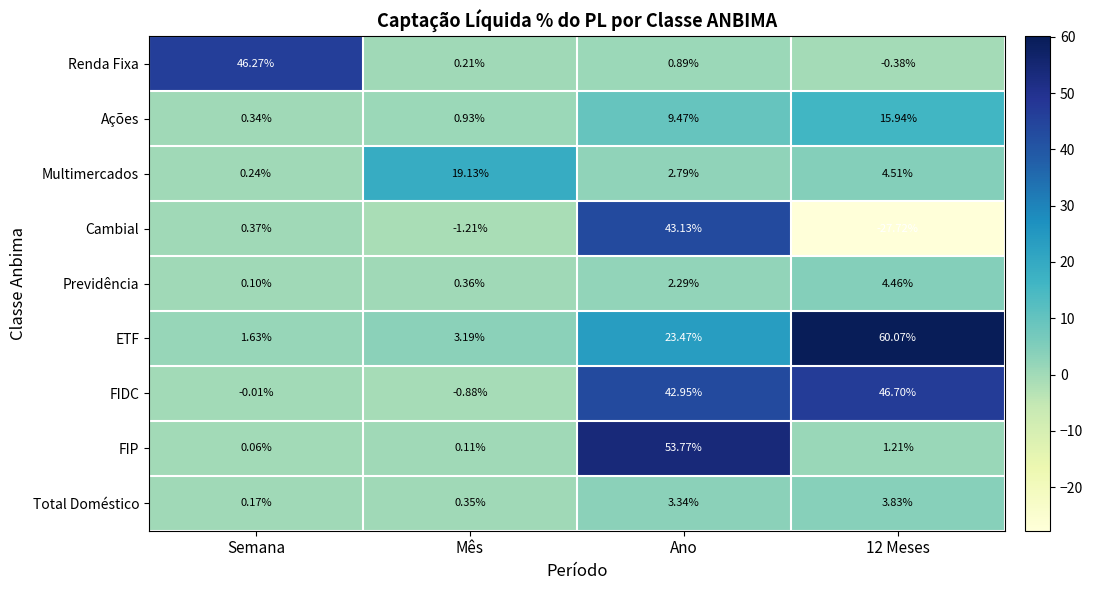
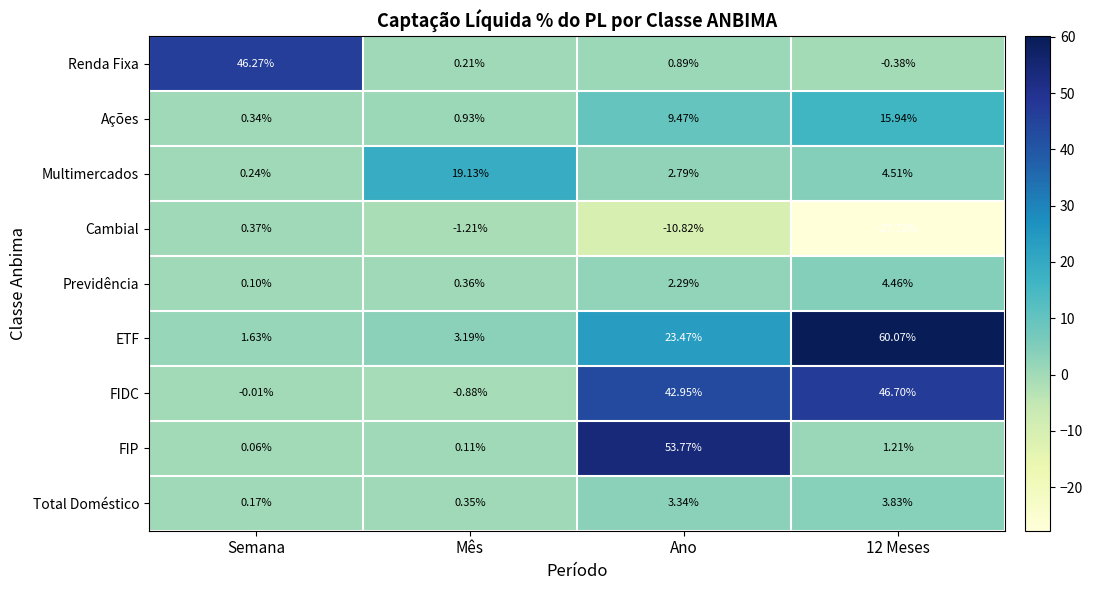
  {
    "Renda Fixa": {
      "Semana": "46.27%",
      "Mês": "0.21%",
      "Ano": "0.89%",
      "12 Meses": "-0.38%"
    },
    "Ações": {
      "Semana": "0.34%",
      "Mês": "0.93%",
      "Ano": "9.47%",
      "12 Meses": "15.94%"
    },
    "Multimercados": {
      "Semana": "0.24%",
      "Mês": "19.13%",
      "Ano": "2.79%",
      "12 Meses": "4.51%"
    },
    "Cambial": {
      "Semana": "0.37%",
      "Mês": "-1.21%",
-     "Ano": "43.13%"
+     "Ano": "-10.82%"
    },
    "Previdência": {
      "Semana": "0.10%",
      "Mês": "0.36%",
      "Ano": "2.29%",
      "12 Meses": "4.46%"
    },
    "ETF": {
      "Semana": "1.63%",
      "Mês": "3.19%",
      "Ano": "23.47%",
      "12 Meses": "60.07%"
    },
    "FIDC": {
      "Semana": "-0.01%",
      "Mês": "-0.88%",
      "Ano": "42.95%",
      "12 Meses": "46.70%"
    },
    "FIP": {
      "Semana": "0.06%",
      "Mês": "0.11%",
      "Ano": "53.77%",
      "12 Meses": "1.21%"
    },
    "Total Doméstico": {
      "Semana": "0.17%",
      "Mês": "0.35%",
      "Ano": "3.34%",
      "12 Meses": "3.83%"
    }
  }
